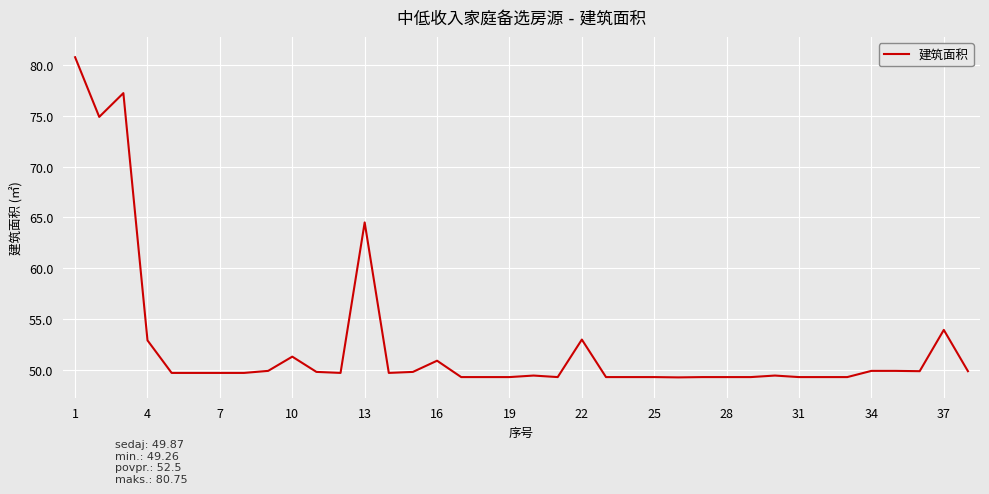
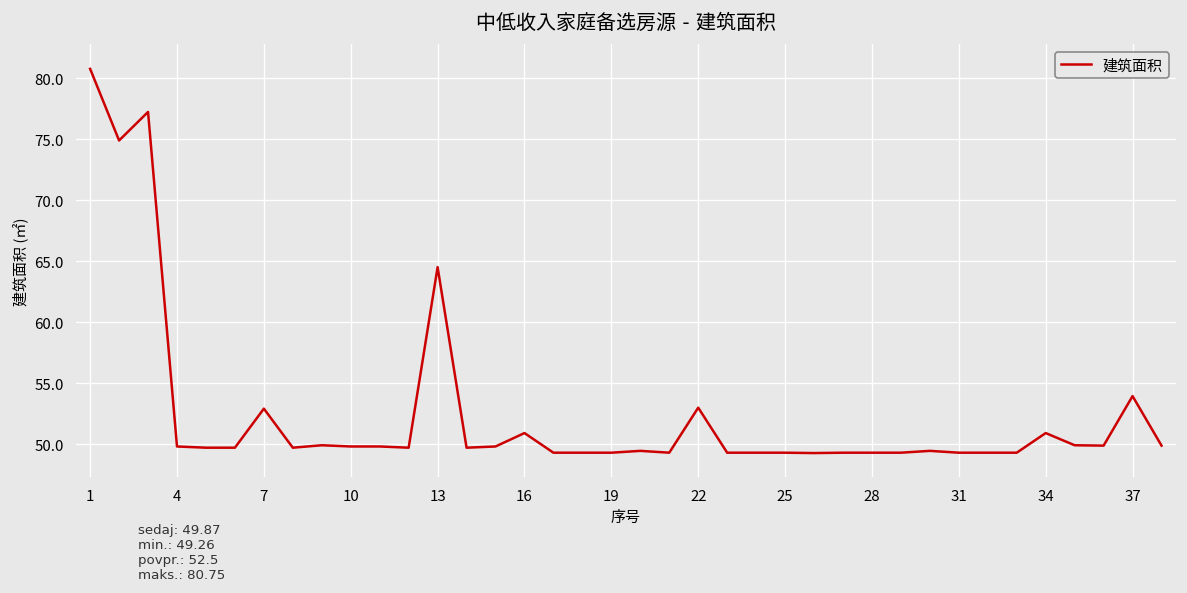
  {
    "1": 80.8,
-   "4": 52.9,
-   "7": 49.7,
-   "10": 51.3,
+   "4": 49.8,
+   "7": 52.9,
+   "10": 49.8,
    "13": 64.5,
    "16": 50.9,
    "19": 49.3,
    "22": 53.0,
    "25": 49.3,
    "28": 49.3,
    "31": 49.3,
-   "34": 49.9,
+   "34": 50.9,
    "37": 53.9
  }
